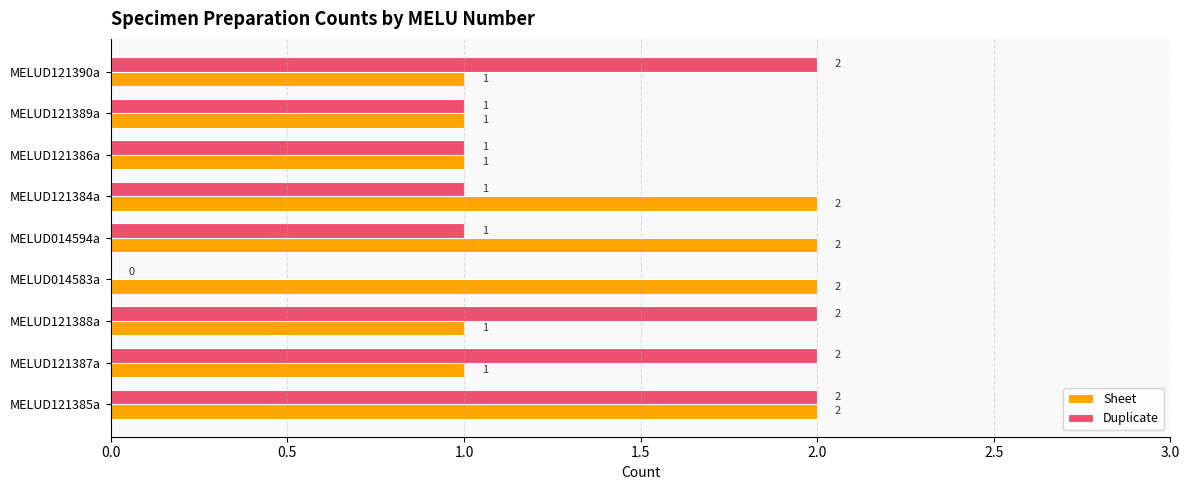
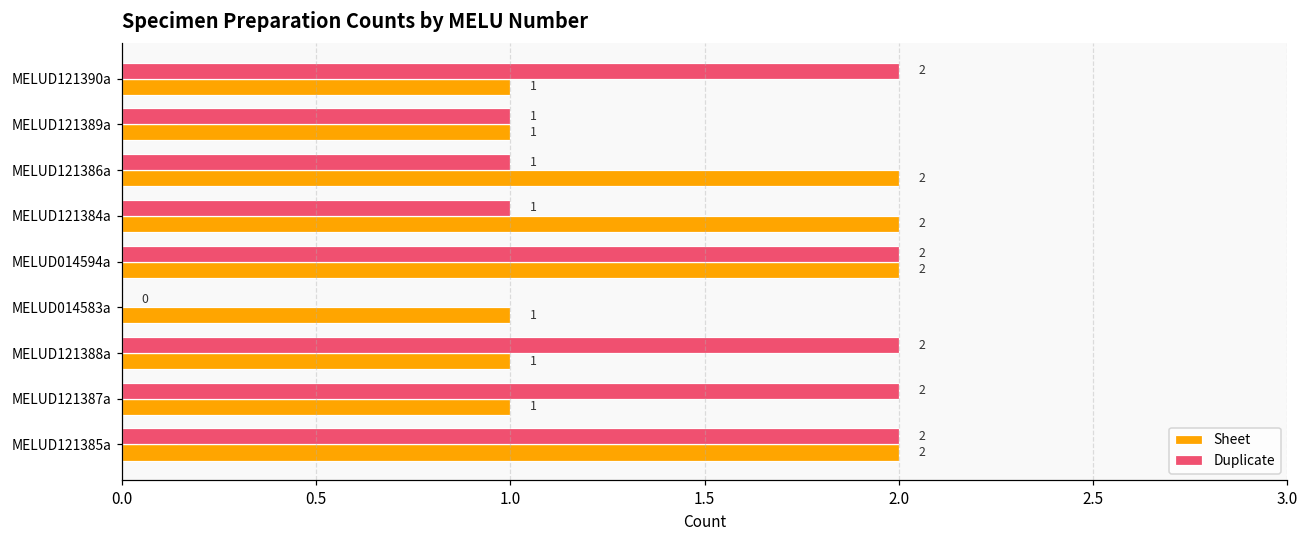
  {
    "Sheet": {
      "MELUD121390a": 1,
      "MELUD121389a": 1,
-     "MELUD121386a": 1,
+     "MELUD121386a": 2,
      "MELUD121384a": 2,
      "MELUD014594a": 2,
-     "MELUD014583a": 2,
+     "MELUD014583a": 1,
      "MELUD121388a": 1,
      "MELUD121387a": 1,
      "MELUD121385a": 2
    },
    "Duplicate": {
      "MELUD121390a": 2,
      "MELUD121389a": 1,
      "MELUD121386a": 1,
      "MELUD121384a": 1,
-     "MELUD014594a": 1,
+     "MELUD014594a": 2,
      "MELUD014583a": 0,
      "MELUD121388a": 2,
      "MELUD121387a": 2,
      "MELUD121385a": 2
    }
  }
